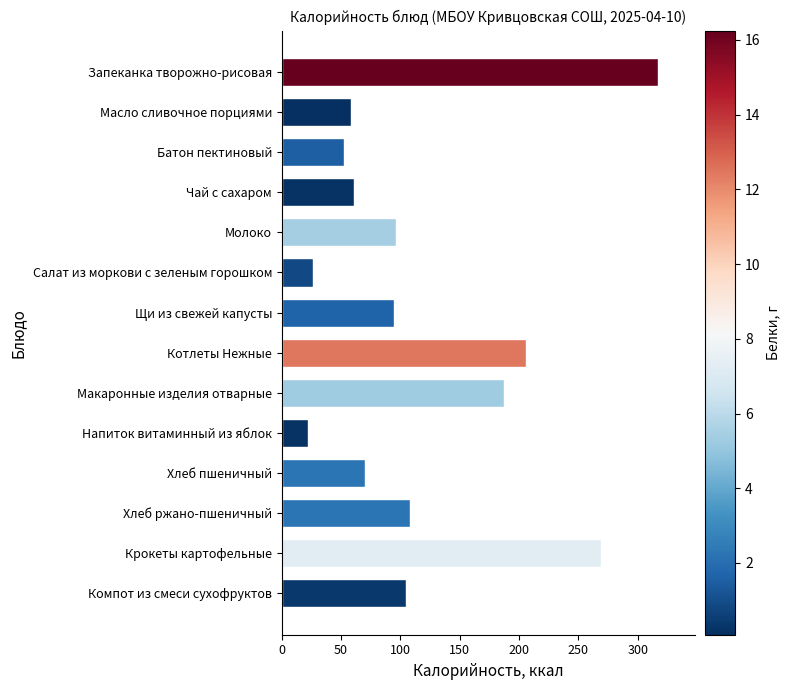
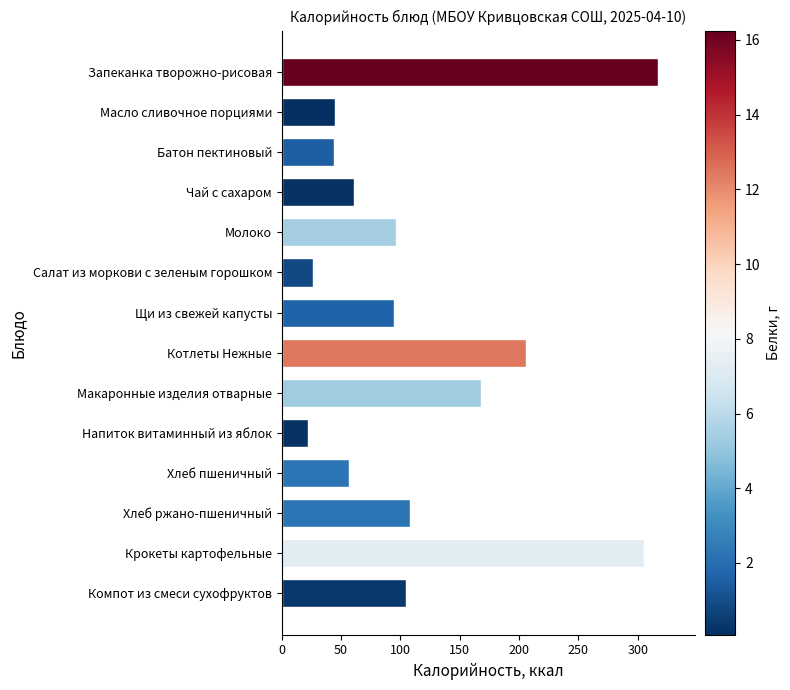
  {
    "Запеканка творожно-рисовая": 317,
-   "Масло сливочное порциями": 58,
-   "Батон пектиновый": 52,
+   "Масло сливочное порциями": 45,
+   "Батон пектиновый": 44,
    "Чай с сахаром": 61,
    "Молоко": 96,
    "Салат из моркови с зеленым горошком": 27,
    "Щи из свежей капусты": 94,
    "Котлеты Нежные": 206,
-   "Макаронные изделия отварные": 188,
+   "Макаронные изделия отварные": 168,
    "Напиток витаминный из яблок": 22,
-   "Хлеб пшеничный": 70,
+   "Хлеб пшеничный": 57,
    "Хлеб ржано-пшеничный": 108,
-   "Крокеты картофельные": 269,
+   "Крокеты картофельные": 305,
    "Компот из смеси сухофруктов": 104
  }
